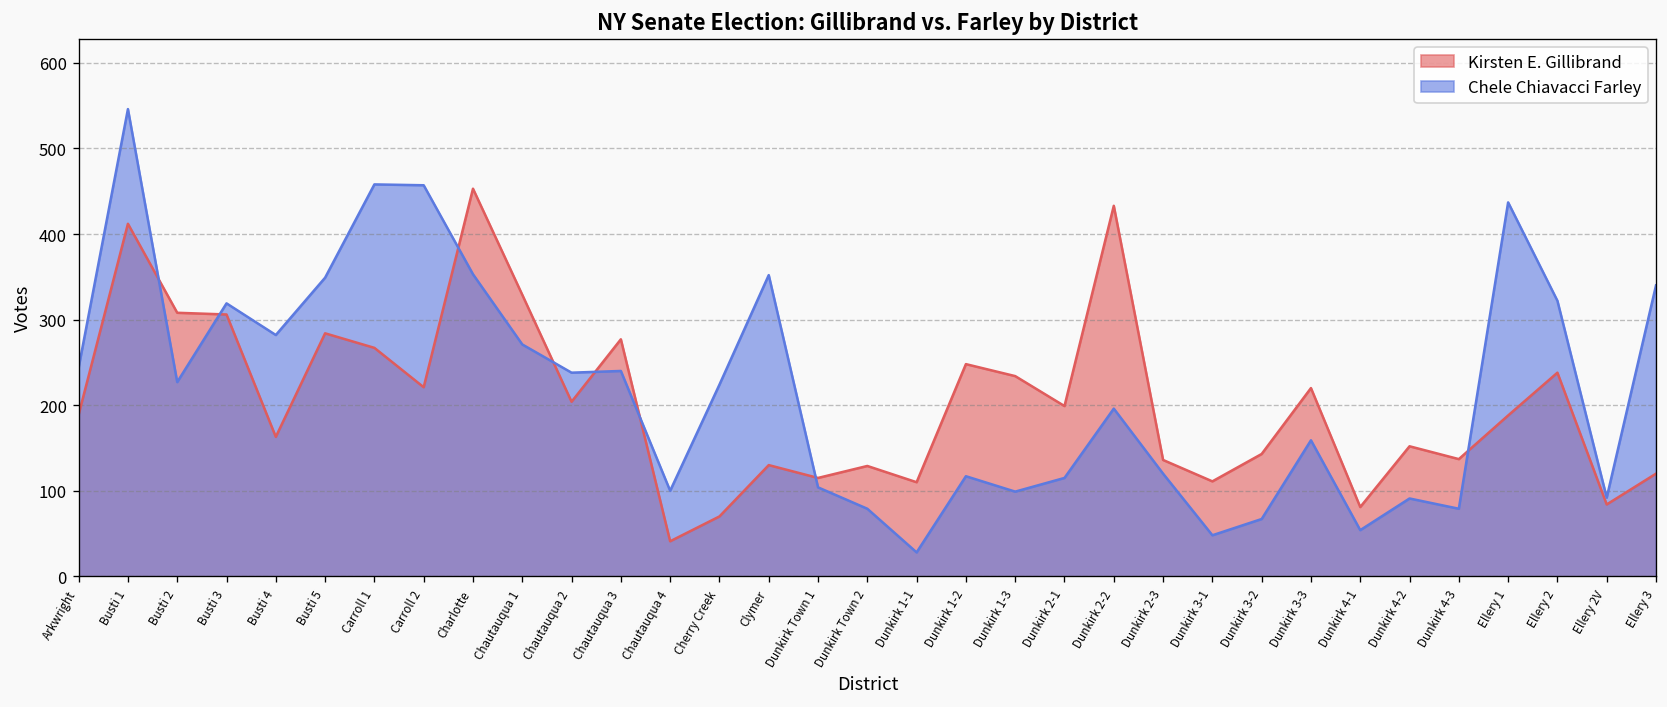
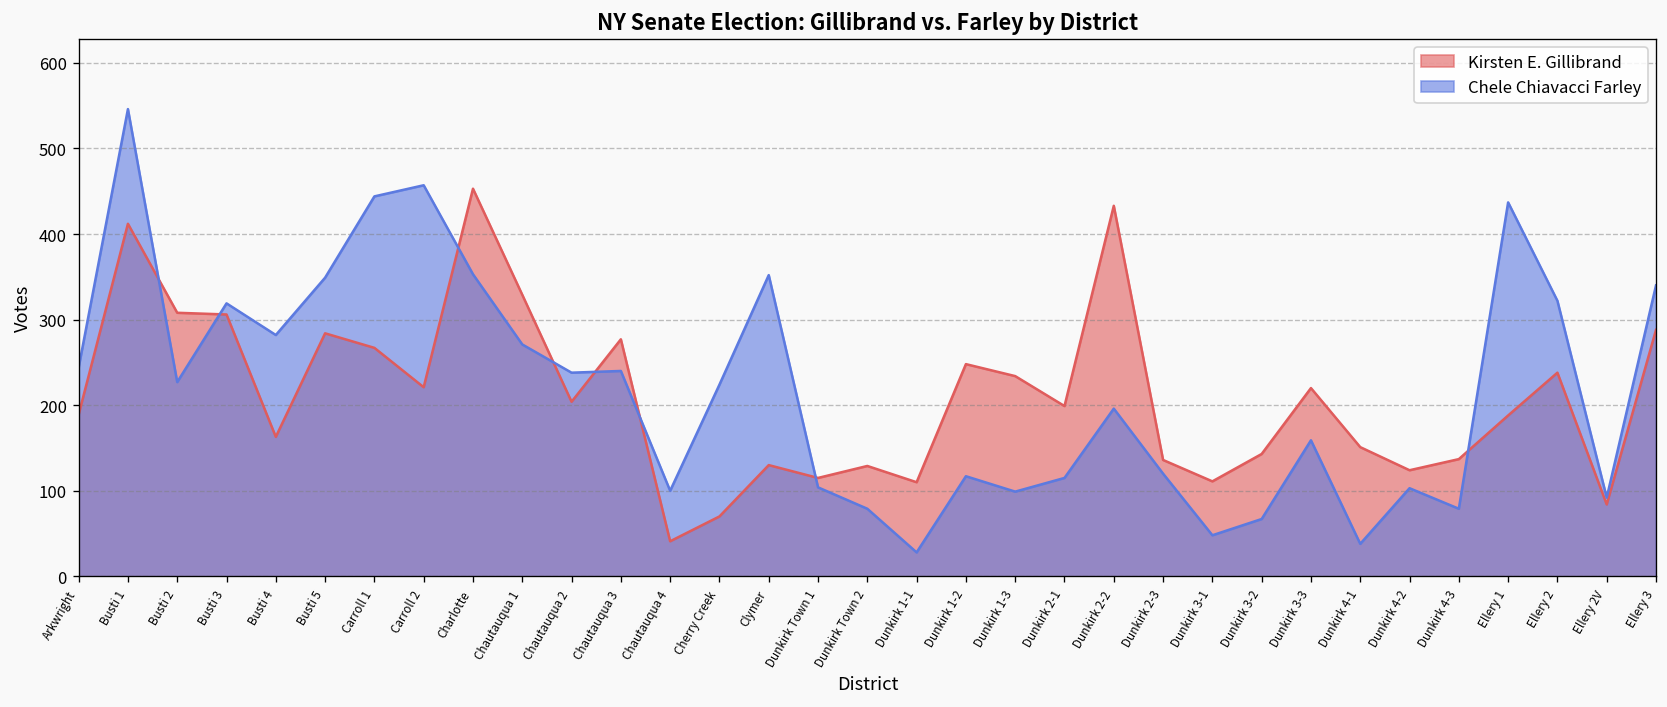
  {
    "Kirsten E. Gillibrand": {
      "Arkwright": 190,
      "Busti 1": 410,
      "Busti 2": 310,
      "Busti 3": 310,
      "Busti 4": 160,
      "Busti 5": 280,
      "Carroll 1": 270,
      "Carroll 2": 220,
      "Charlotte": 450,
      "Chautauqua 1": 330,
      "Chautauqua 2": 200,
      "Chautauqua 3": 280,
      "Chautauqua 4": 40,
      "Cherry Creek": 70,
      "Clymer": 130,
      "Dunkirk Town 1": 120,
      "Dunkirk Town 2": 130,
      "Dunkirk 1-1": 110,
      "Dunkirk 1-2": 250,
      "Dunkirk 1-3": 230,
      "Dunkirk 2-1": 200,
      "Dunkirk 2-2": 430,
      "Dunkirk 2-3": 140,
      "Dunkirk 3-1": 110,
      "Dunkirk 3-2": 140,
      "Dunkirk 3-3": 220,
-     "Dunkirk 4-1": 80,
-     "Dunkirk 4-2": 150,
+     "Dunkirk 4-1": 150,
+     "Dunkirk 4-2": 120,
      "Dunkirk 4-3": 140,
      "Ellery 1": 190,
      "Ellery 2": 240,
      "Ellery 2V": 80,
-     "Ellery 3": 120
+     "Ellery 3": 290
    },
    "Chele Chiavacci Farley": {
      "Arkwright": 240,
      "Busti 1": 550,
      "Busti 2": 230,
      "Busti 3": 320,
      "Busti 4": 280,
      "Busti 5": 350,
-     "Carroll 1": 460,
+     "Carroll 1": 440,
      "Carroll 2": 460,
      "Charlotte": 350,
      "Chautauqua 1": 270,
      "Chautauqua 2": 240,
      "Chautauqua 3": 240,
      "Chautauqua 4": 100,
      "Cherry Creek": 220,
      "Clymer": 350,
      "Dunkirk Town 1": 100,
      "Dunkirk Town 2": 80,
      "Dunkirk 1-1": 30,
      "Dunkirk 1-2": 120,
      "Dunkirk 1-3": 100,
      "Dunkirk 2-1": 120,
      "Dunkirk 2-2": 200,
      "Dunkirk 2-3": 120,
      "Dunkirk 3-1": 50,
      "Dunkirk 3-2": 70,
      "Dunkirk 3-3": 160,
-     "Dunkirk 4-1": 50,
-     "Dunkirk 4-2": 90,
+     "Dunkirk 4-1": 40,
+     "Dunkirk 4-2": 100,
      "Dunkirk 4-3": 80,
      "Ellery 1": 440,
      "Ellery 2": 320,
      "Ellery 2V": 90,
      "Ellery 3": 340
    }
  }
